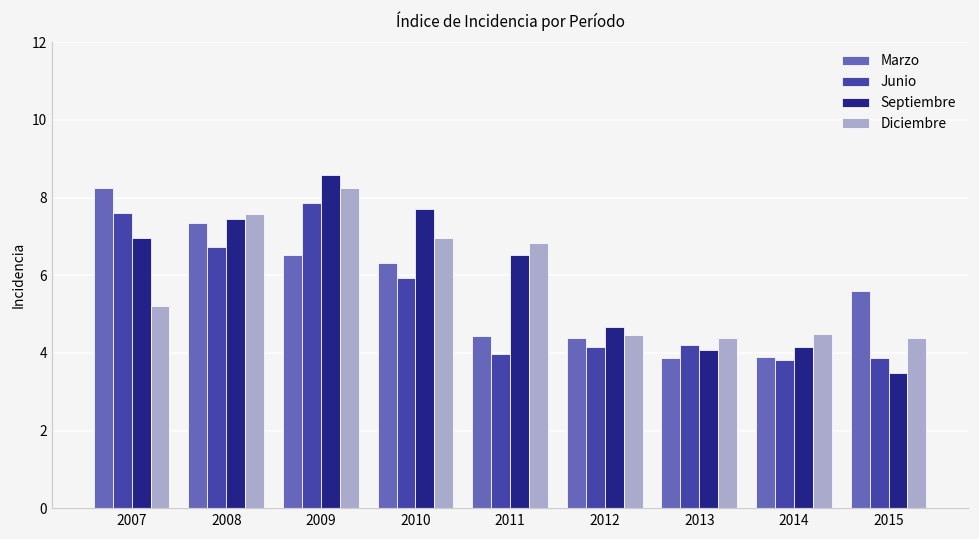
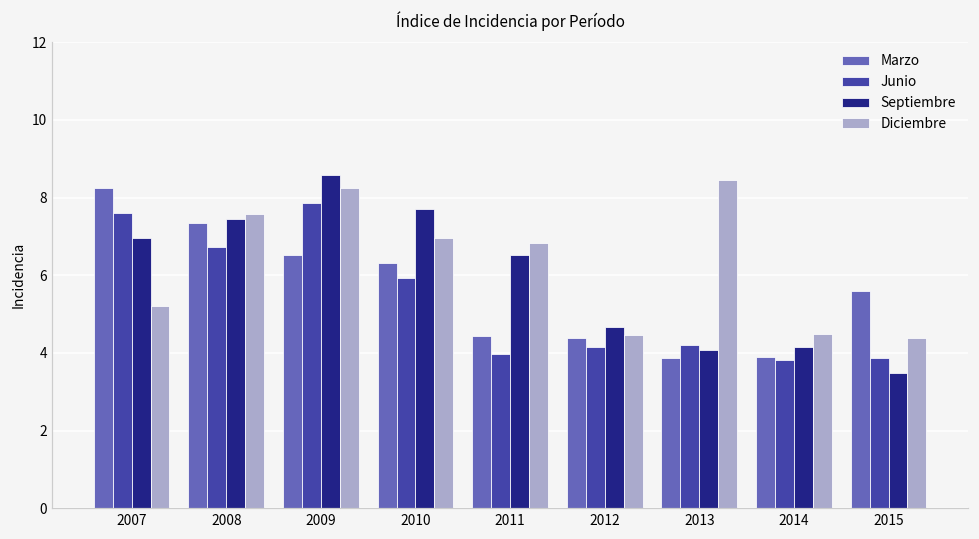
  {
    "Diciembre": {
      "2007": 5.2,
      "2008": 7.6,
      "2009": 8.2,
      "2010": 7.0,
      "2011": 6.8,
      "2012": 4.5,
-     "2013": 4.4,
+     "2013": 8.5,
      "2014": 4.5,
      "2015": 4.4
    }
  }
